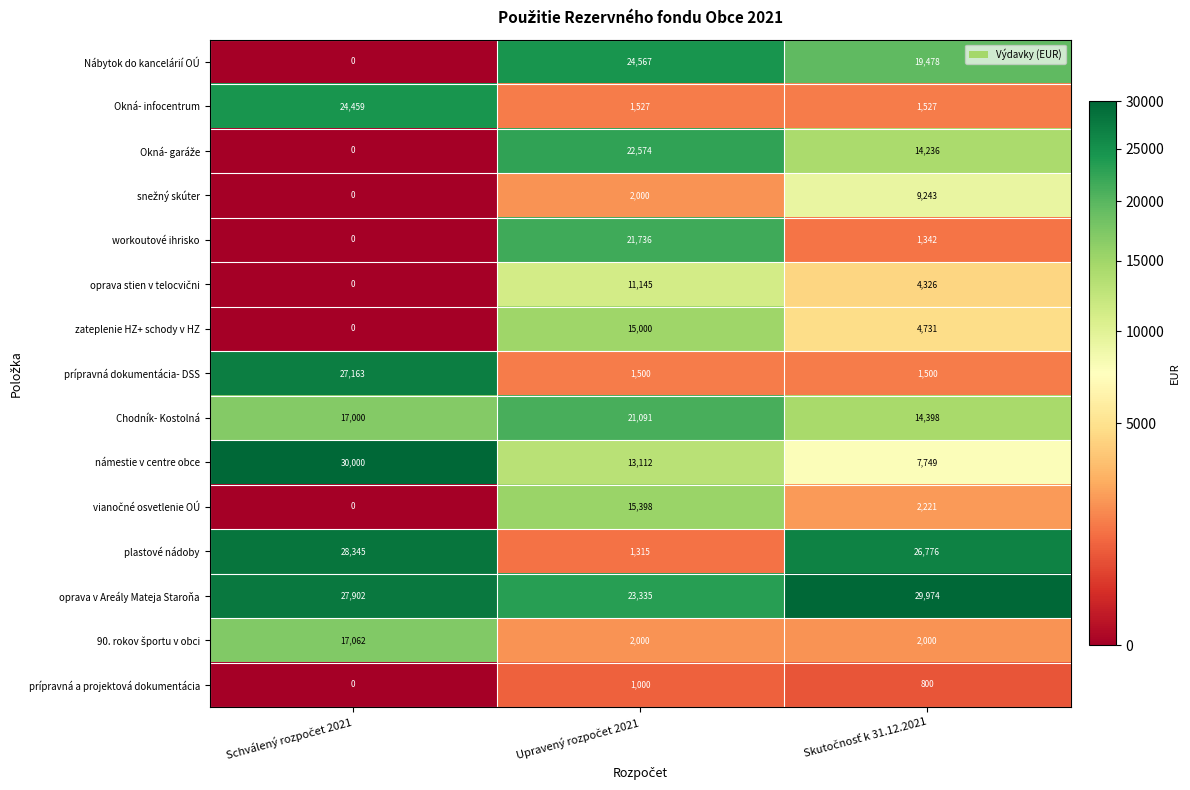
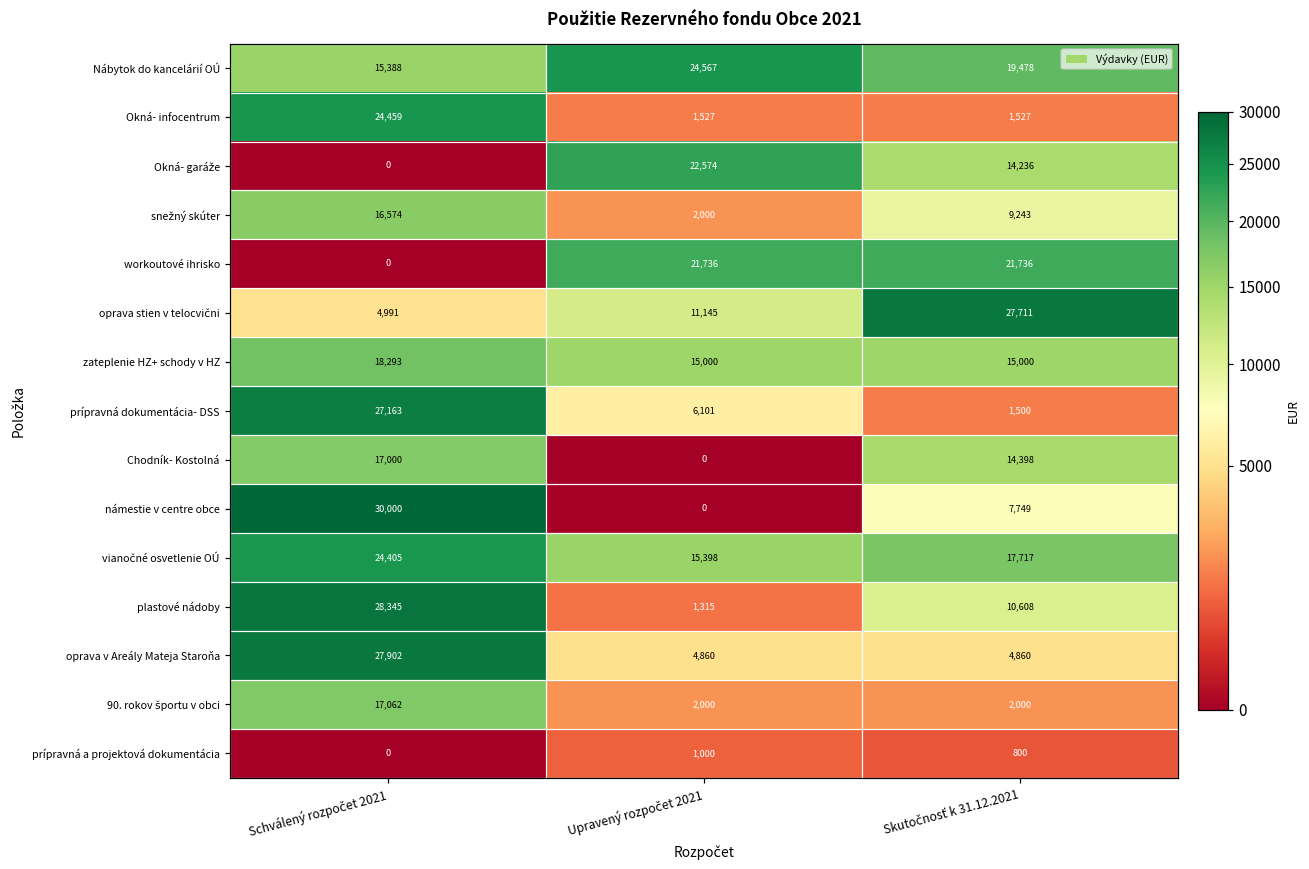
  {
    "Nábytok do kancelárií OÚ": {
-     "Schválený rozpočet 2021": "0",
+     "Schválený rozpočet 2021": "15,388",
      "Upravený rozpočet 2021": "24,567",
      "Skutočnosť k 31.12.2021": "19,478"
    },
    "Okná- infocentrum": {
      "Schválený rozpočet 2021": "24,459",
      "Upravený rozpočet 2021": "1,527",
      "Skutočnosť k 31.12.2021": "1,527"
    },
    "Okná- garáže": {
      "Schválený rozpočet 2021": "0",
      "Upravený rozpočet 2021": "22,574",
      "Skutočnosť k 31.12.2021": "14,236"
    },
    "snežný skúter": {
-     "Schválený rozpočet 2021": "0",
+     "Schválený rozpočet 2021": "16,574",
      "Upravený rozpočet 2021": "2,000",
      "Skutočnosť k 31.12.2021": "9,243"
    },
    "workoutové ihrisko": {
      "Schválený rozpočet 2021": "0",
      "Upravený rozpočet 2021": "21,736",
-     "Skutočnosť k 31.12.2021": "1,342"
+     "Skutočnosť k 31.12.2021": "21,736"
    },
    "oprava stien v telocvični": {
-     "Schválený rozpočet 2021": "0",
+     "Schválený rozpočet 2021": "4,991",
      "Upravený rozpočet 2021": "11,145",
-     "Skutočnosť k 31.12.2021": "4,326"
+     "Skutočnosť k 31.12.2021": "27,711"
    },
    "zateplenie HZ+ schody v HZ": {
-     "Schválený rozpočet 2021": "0",
+     "Schválený rozpočet 2021": "18,293",
      "Upravený rozpočet 2021": "15,000",
-     "Skutočnosť k 31.12.2021": "4,731"
+     "Skutočnosť k 31.12.2021": "15,000"
    },
    "prípravná dokumentácia- DSS": {
      "Schválený rozpočet 2021": "27,163",
-     "Upravený rozpočet 2021": "1,500",
+     "Upravený rozpočet 2021": "6,101",
      "Skutočnosť k 31.12.2021": "1,500"
    },
    "Chodník- Kostolná": {
      "Schválený rozpočet 2021": "17,000",
-     "Upravený rozpočet 2021": "21,091",
+     "Upravený rozpočet 2021": "0",
      "Skutočnosť k 31.12.2021": "14,398"
    },
    "námestie v centre obce": {
      "Schválený rozpočet 2021": "30,000",
-     "Upravený rozpočet 2021": "13,112",
+     "Upravený rozpočet 2021": "0",
      "Skutočnosť k 31.12.2021": "7,749"
    },
    "vianočné osvetlenie OÚ": {
-     "Schválený rozpočet 2021": "0",
+     "Schválený rozpočet 2021": "24,405",
      "Upravený rozpočet 2021": "15,398",
-     "Skutočnosť k 31.12.2021": "2,221"
+     "Skutočnosť k 31.12.2021": "17,717"
    },
    "plastové nádoby": {
      "Schválený rozpočet 2021": "28,345",
      "Upravený rozpočet 2021": "1,315",
-     "Skutočnosť k 31.12.2021": "26,776"
+     "Skutočnosť k 31.12.2021": "10,608"
    },
    "oprava v Areály Mateja Staroňa": {
      "Schválený rozpočet 2021": "27,902",
-     "Upravený rozpočet 2021": "23,335",
-     "Skutočnosť k 31.12.2021": "29,974"
+     "Upravený rozpočet 2021": "4,860",
+     "Skutočnosť k 31.12.2021": "4,860"
    },
    "90. rokov športu v obci": {
      "Schválený rozpočet 2021": "17,062",
      "Upravený rozpočet 2021": "2,000",
      "Skutočnosť k 31.12.2021": "2,000"
    },
    "prípravná a projektová dokumentácia": {
      "Schválený rozpočet 2021": "0",
      "Upravený rozpočet 2021": "1,000",
      "Skutočnosť k 31.12.2021": "800"
    }
  }
